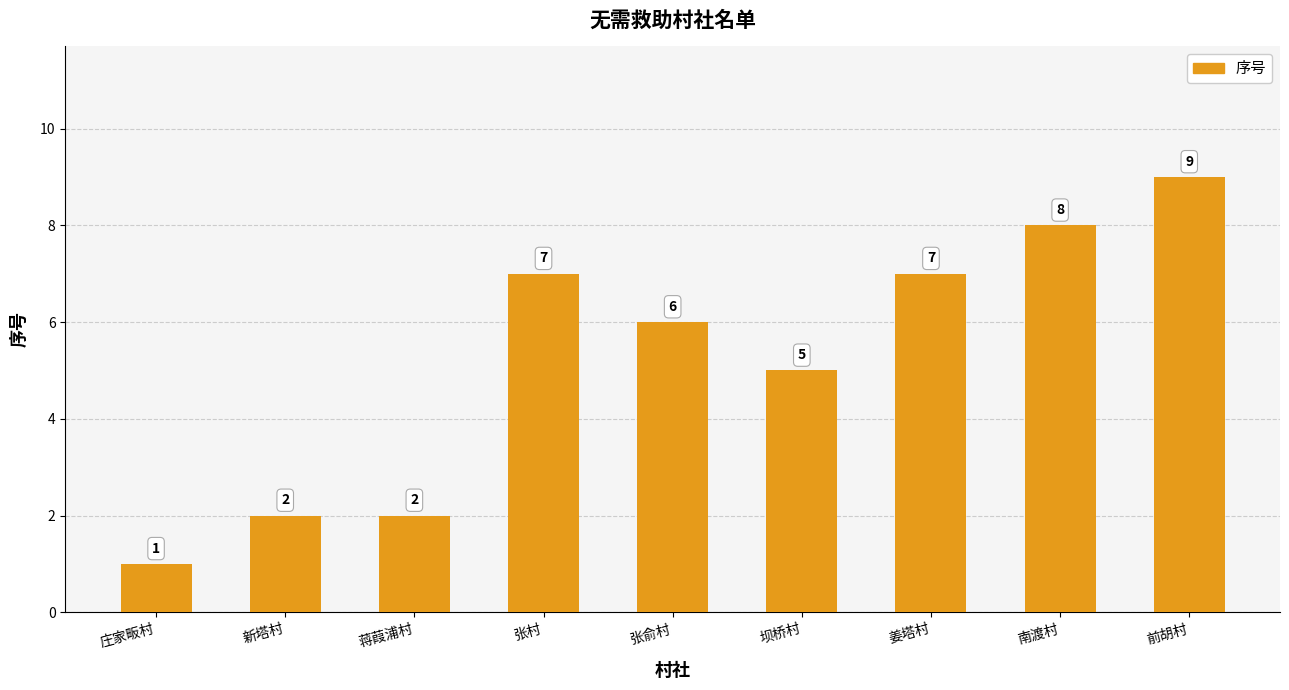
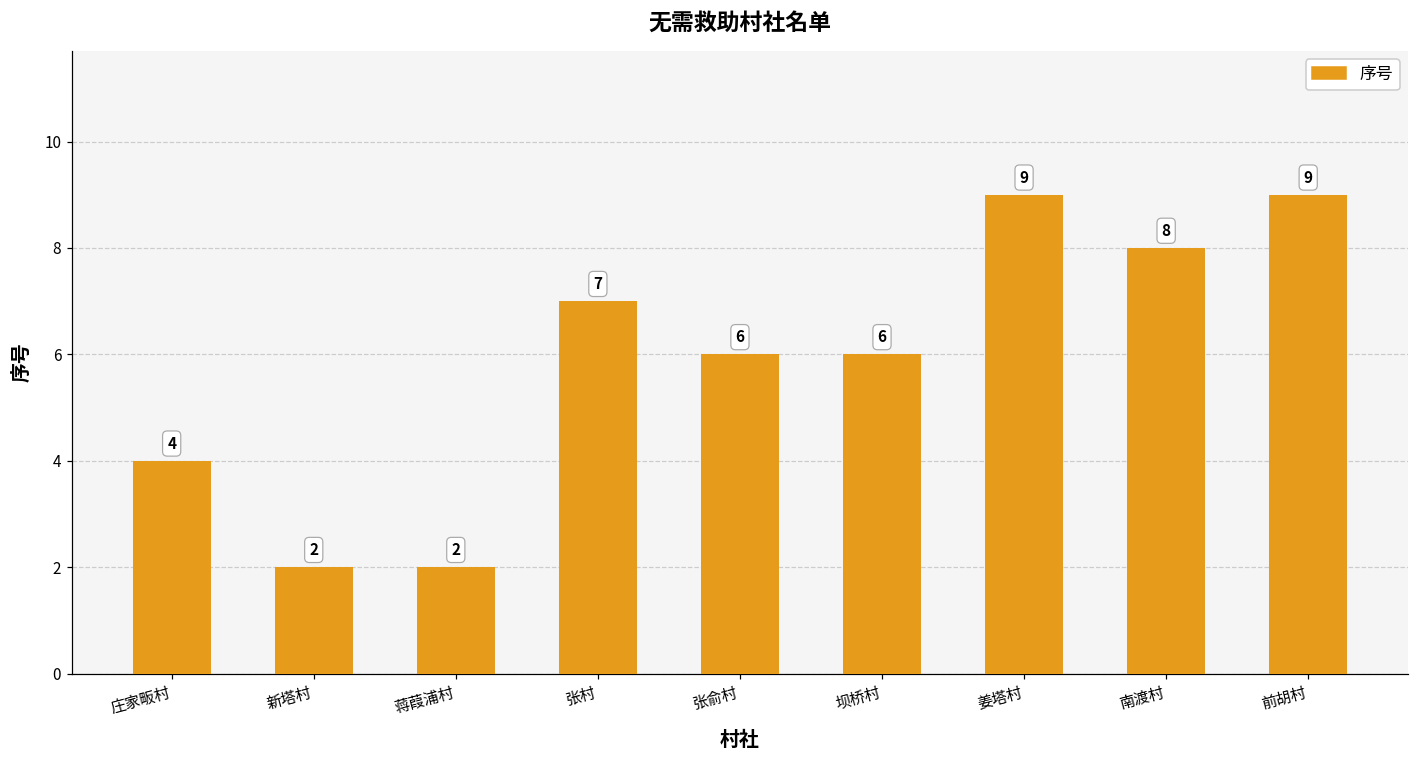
  {
-   "庄家畈村": 1,
-   "坝桥村": 5,
-   "姜塔村": 7
+   "庄家畈村": 4,
+   "坝桥村": 6,
+   "姜塔村": 9
  }
